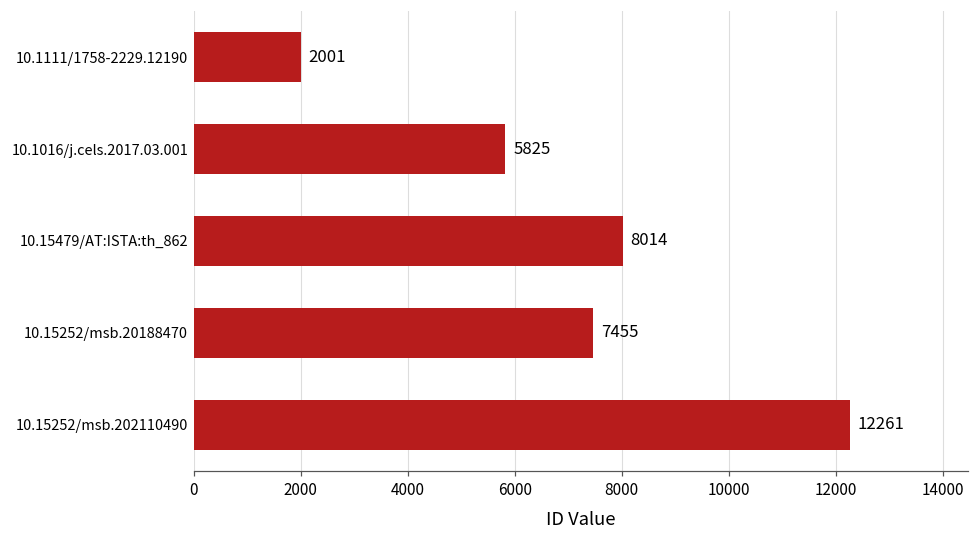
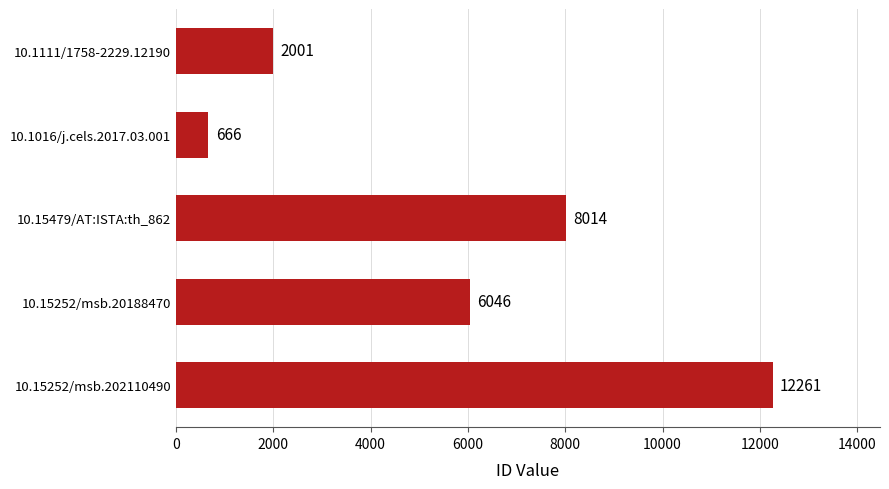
  {
    "10.1111/1758-2229.12190": 2001,
-   "10.1016/j.cels.2017.03.001": 5825,
+   "10.1016/j.cels.2017.03.001": 666,
    "10.15479/AT:ISTA:th_862": 8014,
-   "10.15252/msb.20188470": 7455,
+   "10.15252/msb.20188470": 6046,
    "10.15252/msb.202110490": 12261
  }
